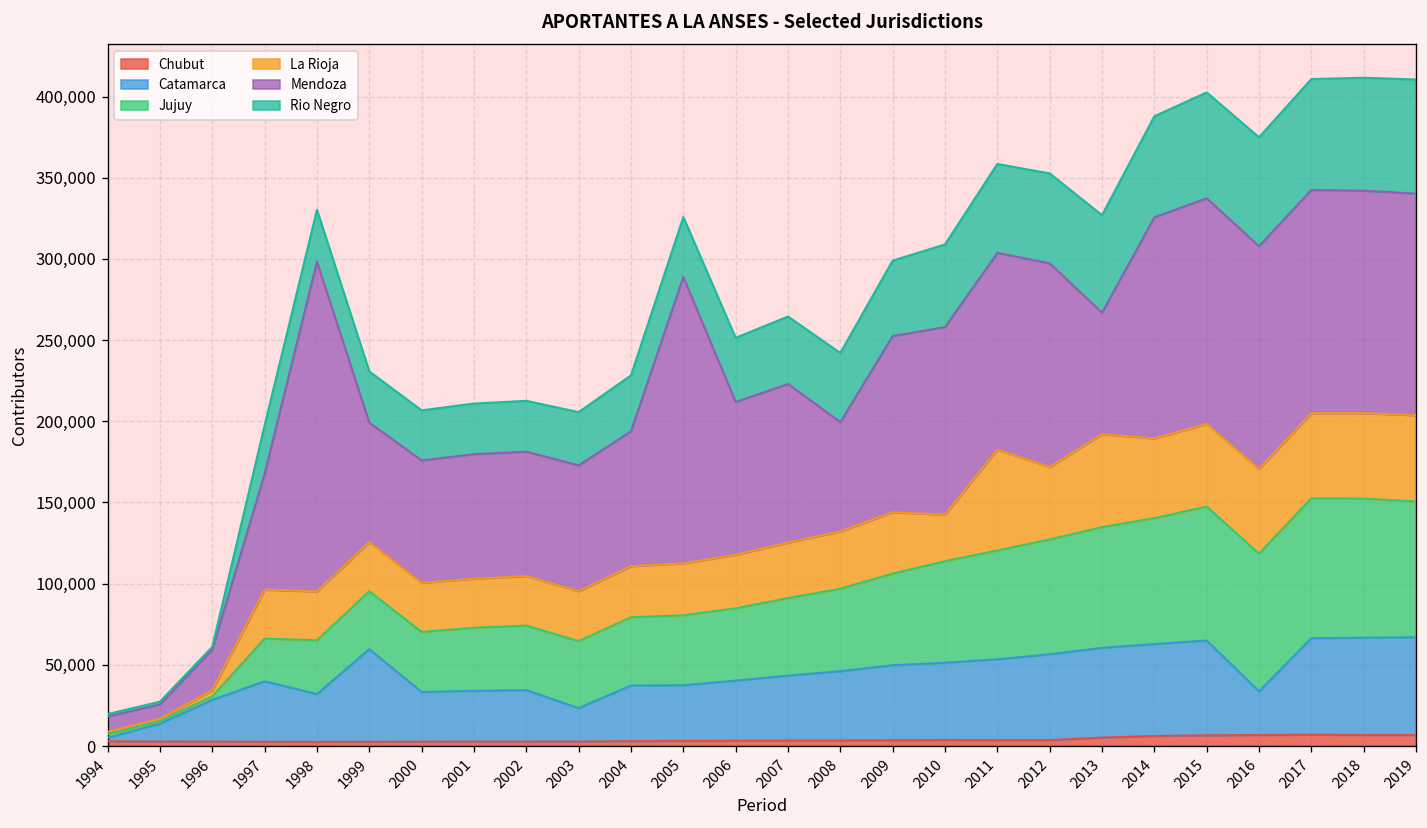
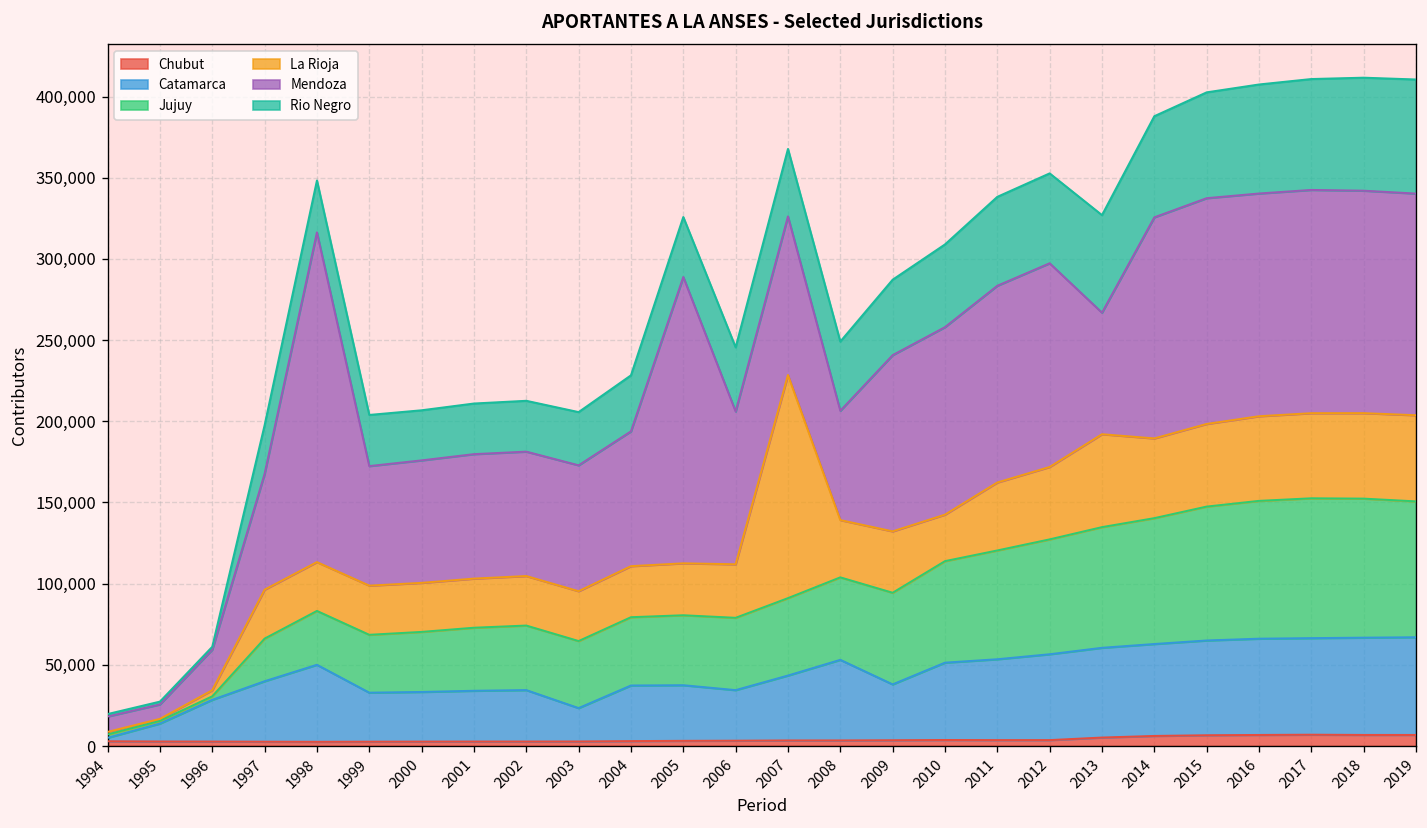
  {
    "Chubut": {
      "1994": "3,000",
      "1995": "3,000",
      "1996": "3,000",
      "1997": "3,000",
      "1998": "3,000",
      "1999": "3,000",
      "2000": "3,000",
      "2001": "3,000",
      "2002": "3,000",
      "2003": "3,000",
      "2004": "3,000",
      "2005": "3,000",
      "2006": "3,000",
      "2007": "3,000",
      "2008": "3,000",
      "2009": "4,000",
      "2010": "4,000",
      "2011": "4,000",
      "2012": "4,000",
      "2013": "5,000",
      "2014": "6,000",
      "2015": "7,000",
      "2016": "7,000",
      "2017": "7,000",
      "2018": "7,000",
      "2019": "7,000"
    },
    "Catamarca": {
      "1994": "2,000",
      "1996": "26,000",
      "1997": "37,000",
-     "1998": "29,000",
-     "1999": "57,000",
+     "1998": "47,000",
+     "1999": "30,000",
      "2000": "31,000",
      "2001": "31,000",
      "2002": "32,000",
      "2003": "21,000",
      "2004": "34,000",
      "2005": "34,000",
-     "2006": "37,000",
+     "2006": "31,000",
      "2007": "40,000",
-     "2008": "43,000",
-     "2009": "46,000",
+     "2008": "50,000",
+     "2009": "34,000",
      "2010": "48,000",
      "2011": "50,000",
      "2012": "53,000",
      "2013": "55,000",
      "2014": "57,000",
      "2015": "58,000",
-     "2016": "27,000",
+     "2016": "59,000",
      "2017": "59,000",
      "2018": "60,000",
      "2019": "60,000"
    },
    "La Rioja": {
      "1996": "4,000",
      "1997": "30,000",
      "1998": "30,000",
      "1999": "30,000",
      "2000": "30,000",
      "2001": "30,000",
      "2002": "30,000",
      "2003": "31,000",
      "2004": "31,000",
      "2005": "32,000",
      "2006": "33,000",
-     "2007": "34,000",
+     "2007": "137,000",
      "2008": "35,000",
      "2009": "38,000",
      "2010": "29,000",
-     "2011": "62,000",
+     "2011": "42,000",
      "2012": "45,000",
      "2013": "57,000",
      "2014": "49,000",
      "2015": "51,000",
      "2016": "52,000",
      "2017": "52,000",
      "2018": "53,000",
      "2019": "53,000"
    },
    "Mendoza": {
      "1997": "71,000",
      "1998": "203,000",
      "1999": "74,000",
      "2000": "75,000",
      "2001": "77,000",
      "2002": "77,000",
      "2003": "78,000",
      "2004": "83,000",
      "2005": "176,000",
      "2006": "94,000",
      "2007": "98,000",
      "2008": "67,000",
      "2009": "109,000",
      "2010": "115,000",
      "2011": "121,000",
      "2012": "125,000",
      "2013": "75,000",
      "2014": "136,000",
      "2015": "139,000",
      "2016": "137,000",
      "2017": "137,000",
      "2018": "137,000",
      "2019": "136,000"
    }
  }
